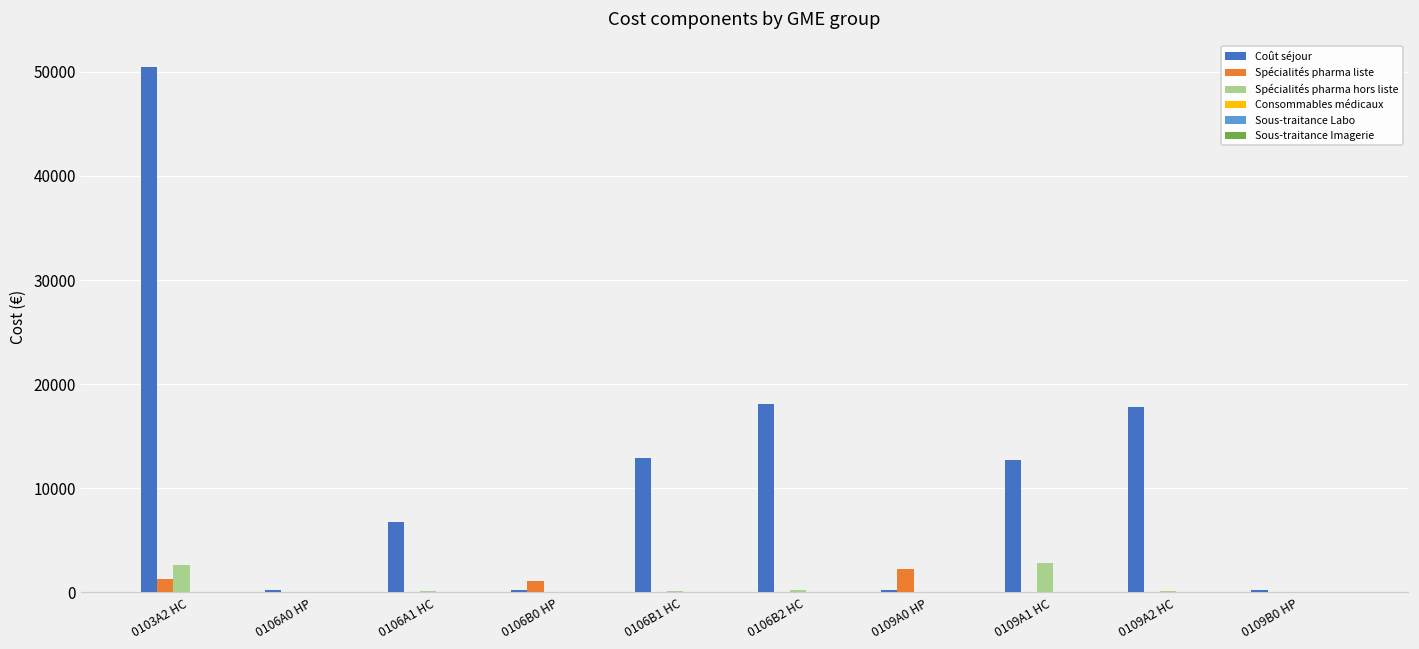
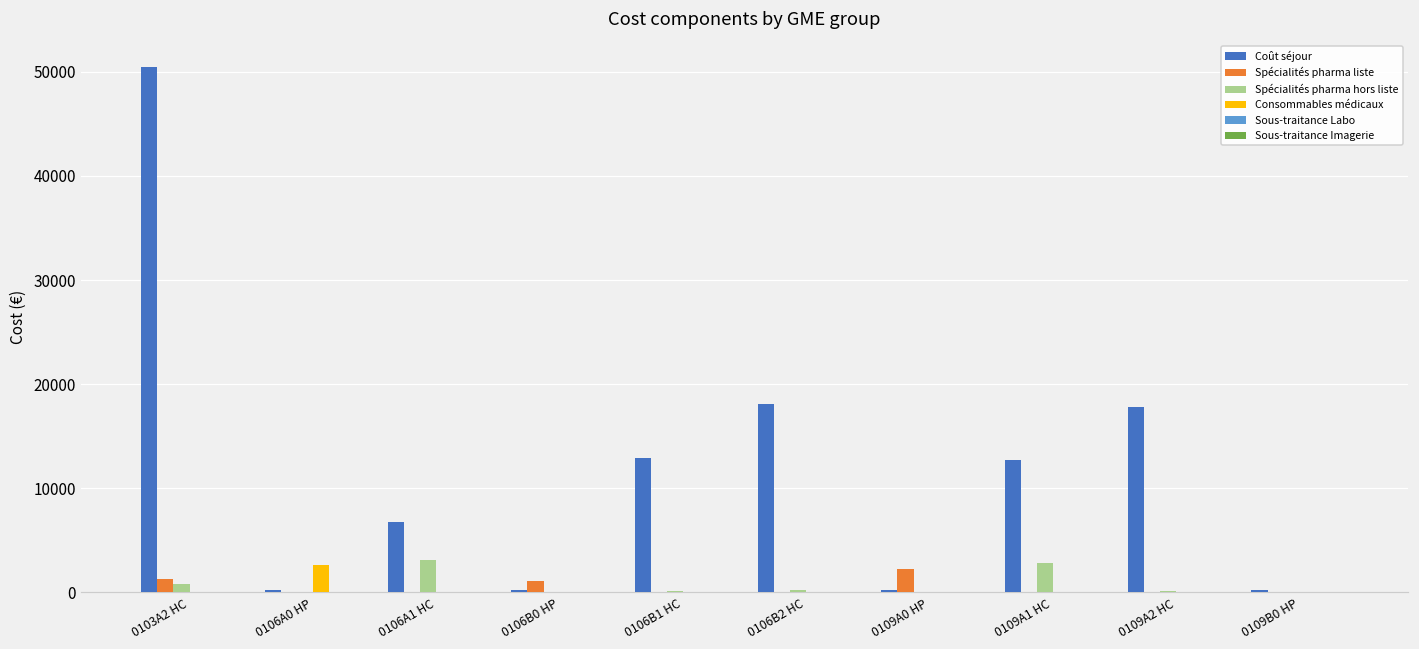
  {
    "Spécialités pharma liste": {
      "0103A2 HC": 1000,
      "0106B0 HP": 1000,
      "0109A0 HP": 2000
    },
    "Spécialités pharma hors liste": {
-     "0103A2 HC": 3000,
-     "0106A1 HC": 0,
+     "0103A2 HC": 1000,
+     "0106A1 HC": 3000,
      "0109A1 HC": 3000
    },
    "Consommables médicaux": {
-     "0106A0 HP": 0,
+     "0106A0 HP": 3000,
      "0106A1 HC": 0,
      "0109A0 HP": 0,
      "0109A1 HC": 0,
      "0109B0 HP": 0
    },
    "Sous-traitance Imagerie": {
      "0109A0 HP": 0,
      "0109A1 HC": 0,
      "0109A2 HC": 0
    }
  }
